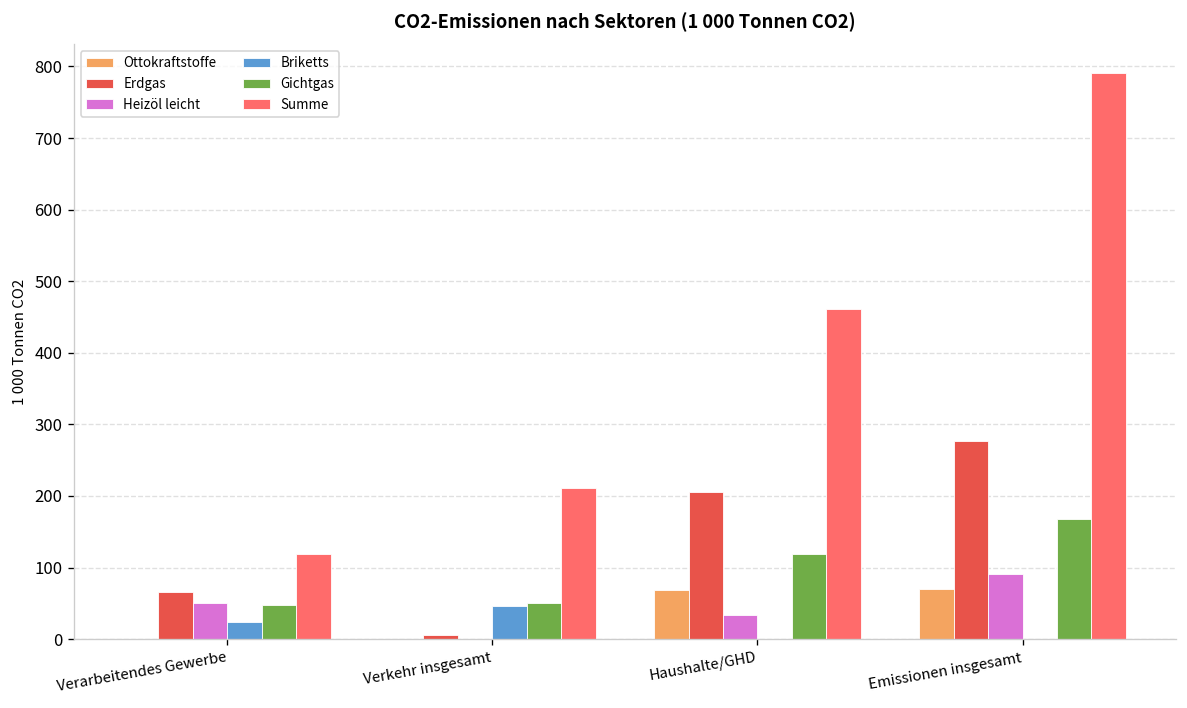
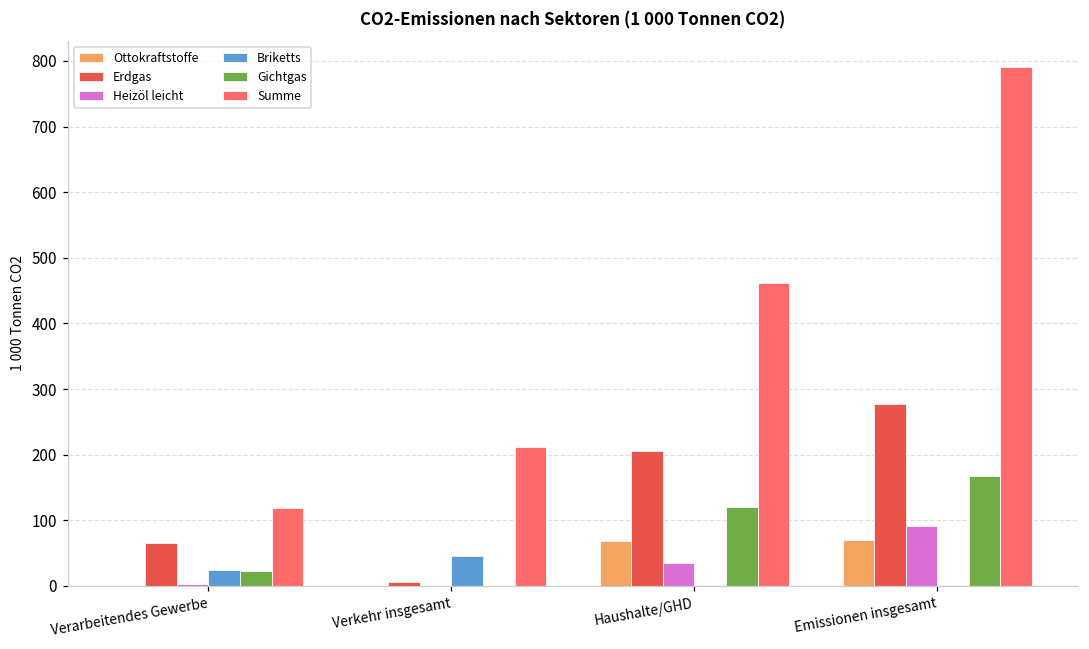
  {
    "Heizöl leicht": {
-     "Verarbeitendes Gewerbe": 50,
+     "Verarbeitendes Gewerbe": 0,
      "Verkehr insgesamt": 0,
      "Haushalte/GHD": 30,
      "Emissionen insgesamt": 90
    },
    "Briketts": {
      "Verarbeitendes Gewerbe": 20,
      "Verkehr insgesamt": 50
    },
    "Gichtgas": {
-     "Verarbeitendes Gewerbe": 50,
-     "Verkehr insgesamt": 50,
+     "Verarbeitendes Gewerbe": 20,
+     "Verkehr insgesamt": 0,
      "Haushalte/GHD": 120,
      "Emissionen insgesamt": 170
    }
  }
